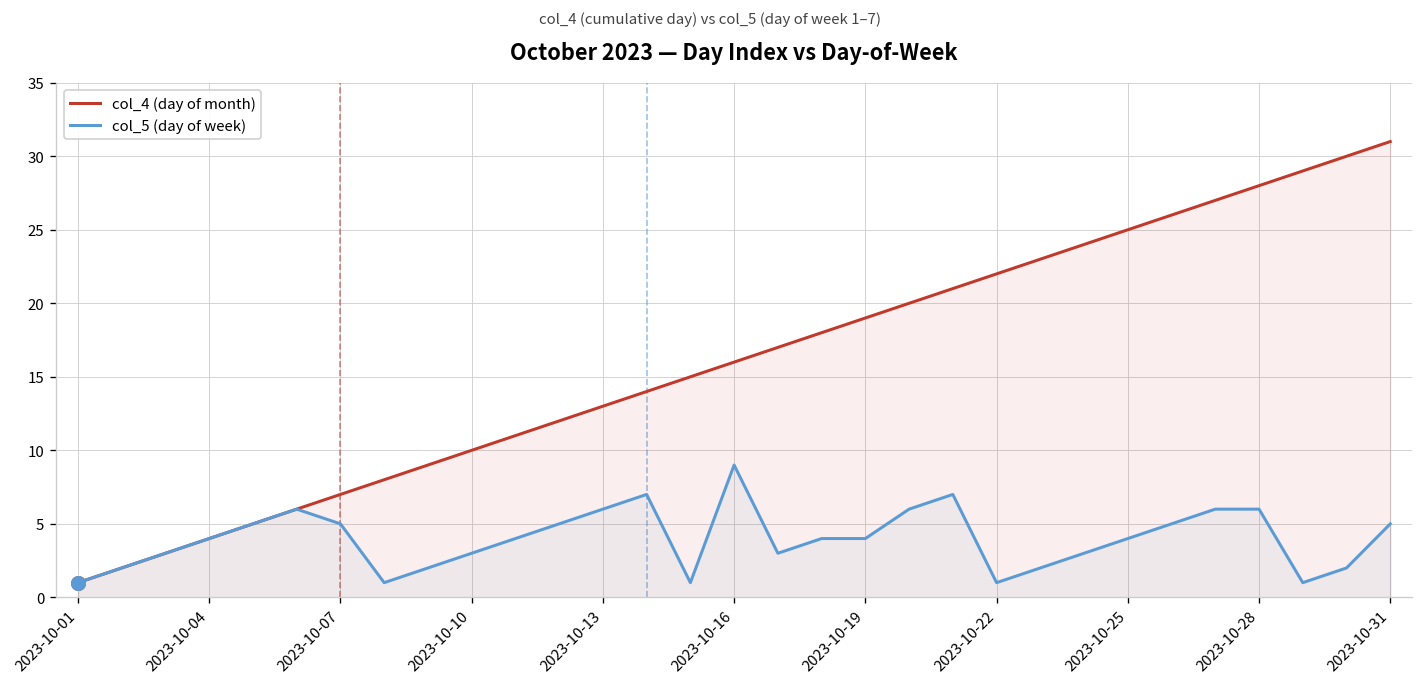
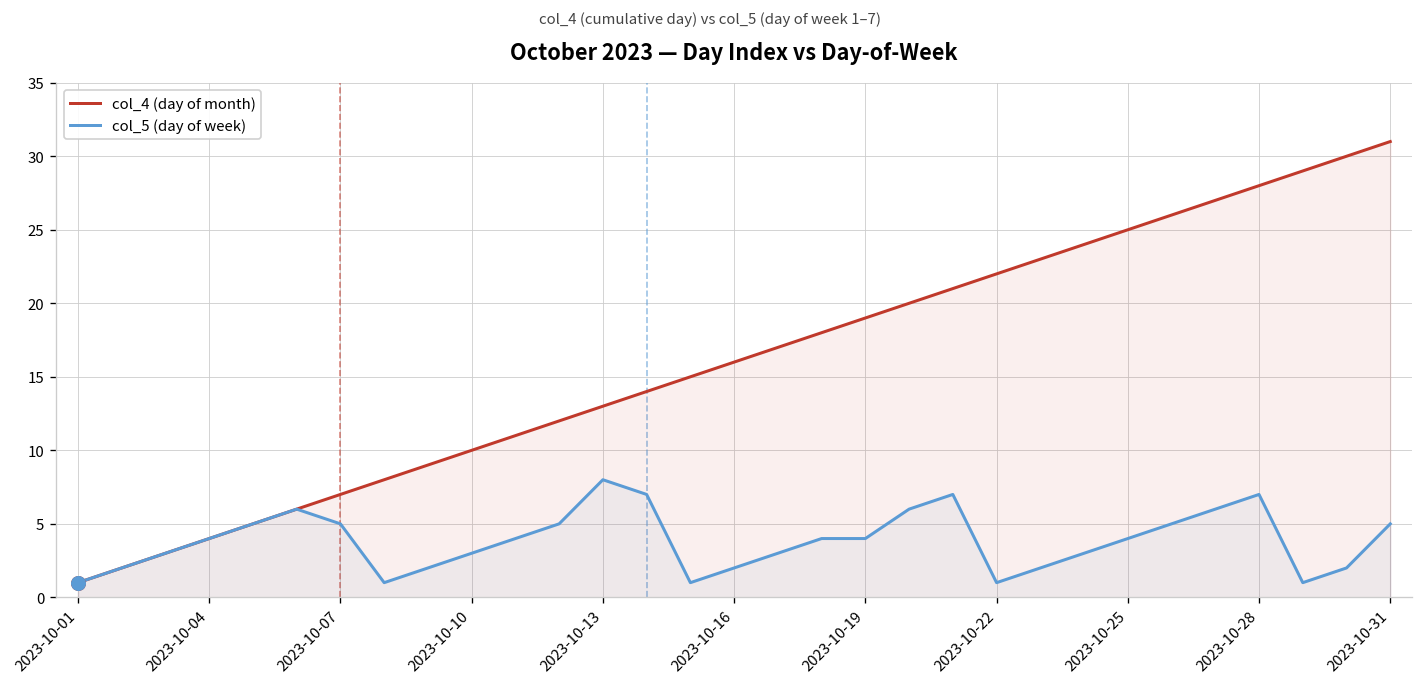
  {
    "col_5 (day of week)": {
      "2023-10-07": 5,
      "2023-10-10": 3,
-     "2023-10-13": 6,
-     "2023-10-16": 9,
+     "2023-10-13": 8,
+     "2023-10-16": 2,
      "2023-10-19": 4,
      "2023-10-22": 1,
      "2023-10-25": 4,
-     "2023-10-28": 6,
+     "2023-10-28": 7,
      "2023-10-31": 5
    }
  }
